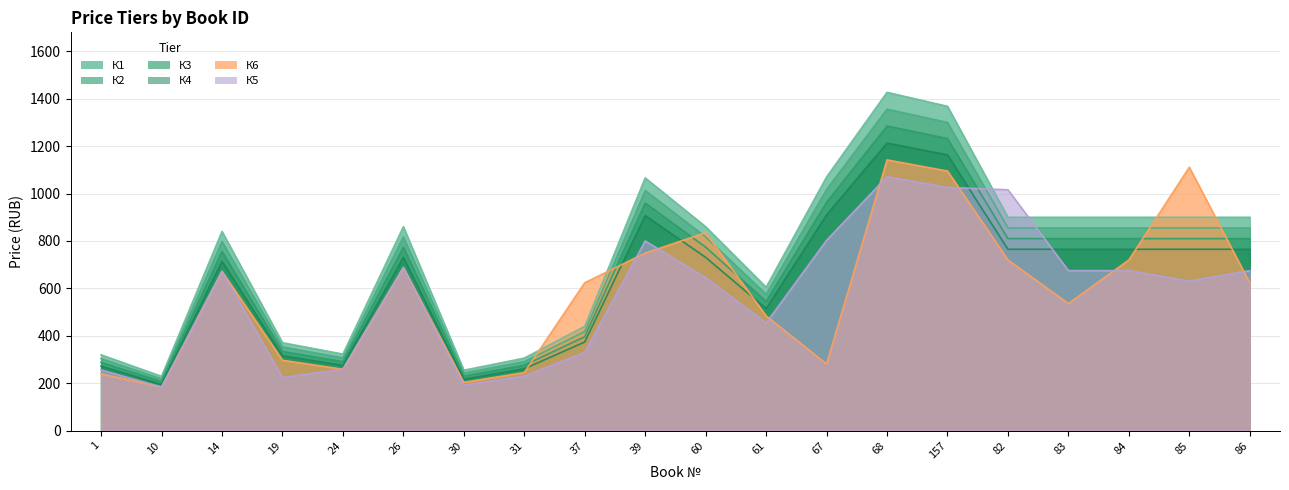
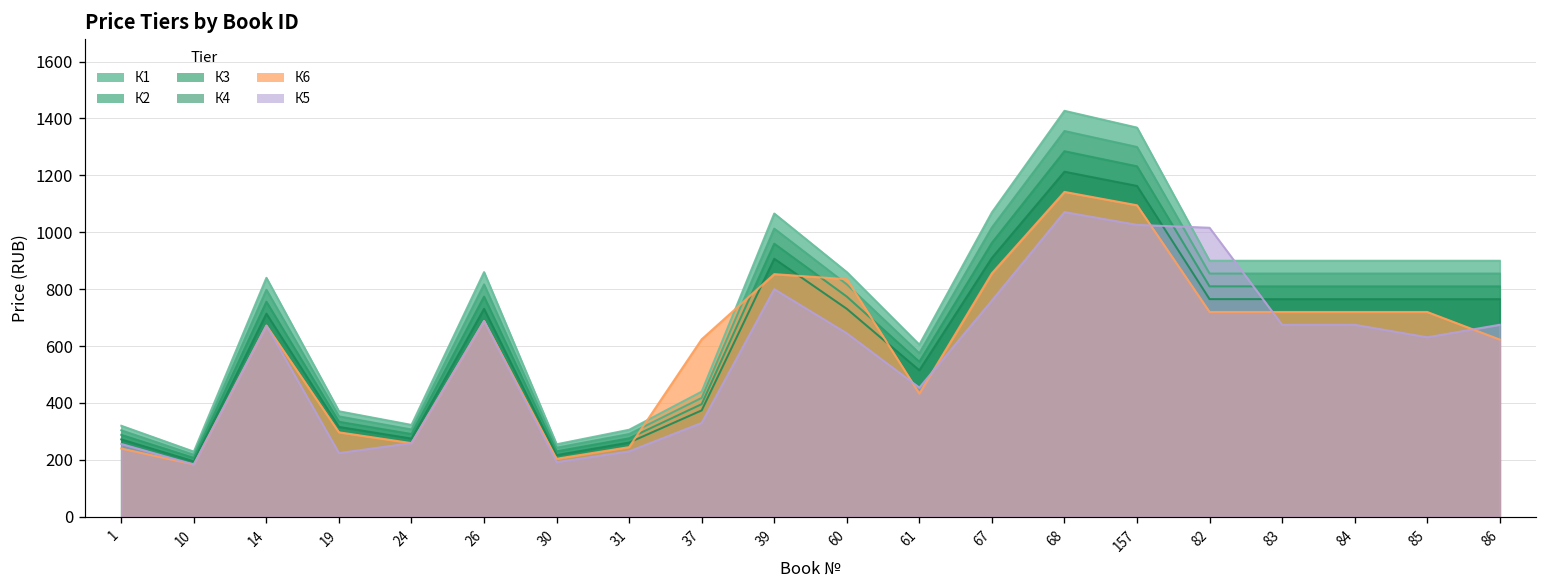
  {
    "К6": {
      "1": 240,
      "19": 300,
      "30": 200,
      "31": 250,
      "37": 620,
-     "39": 750,
+     "39": 850,
      "60": 840,
-     "61": 480,
-     "67": 280,
+     "61": 430,
+     "67": 860,
      "68": 1140,
      "157": 1100,
      "82": 720,
-     "83": 540,
+     "83": 720,
      "84": 720,
-     "85": 1110,
+     "85": 720,
      "86": 620
    },
    "К5": {
      "1": 260,
      "19": 220,
      "30": 190,
      "31": 230,
      "37": 330,
      "39": 800,
      "60": 650,
      "61": 450,
-     "67": 800,
+     "67": 760,
      "68": 1070,
      "157": 1030,
      "82": 1020,
      "83": 680,
      "84": 680,
      "85": 630,
      "86": 680
    }
  }
